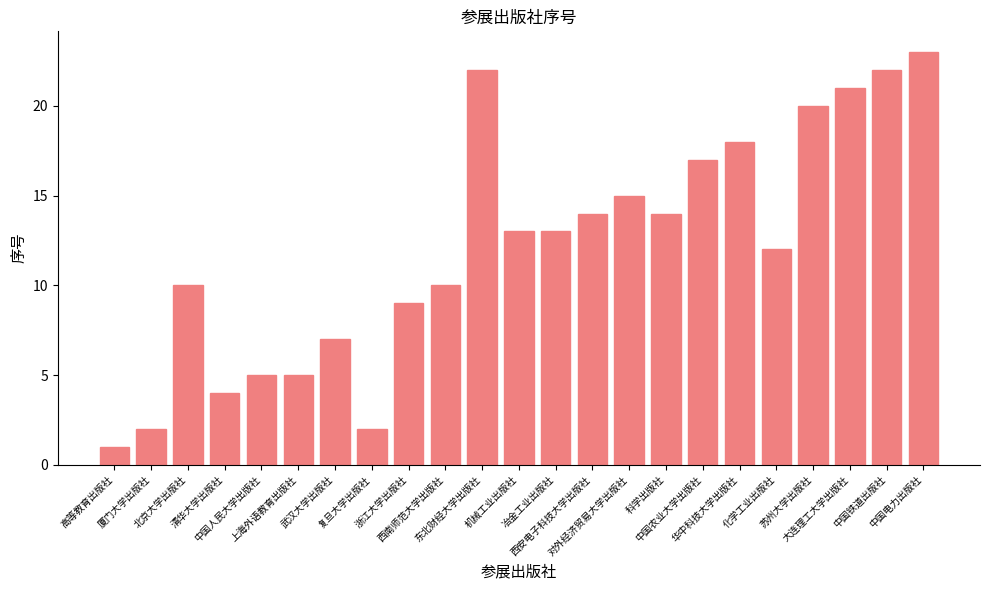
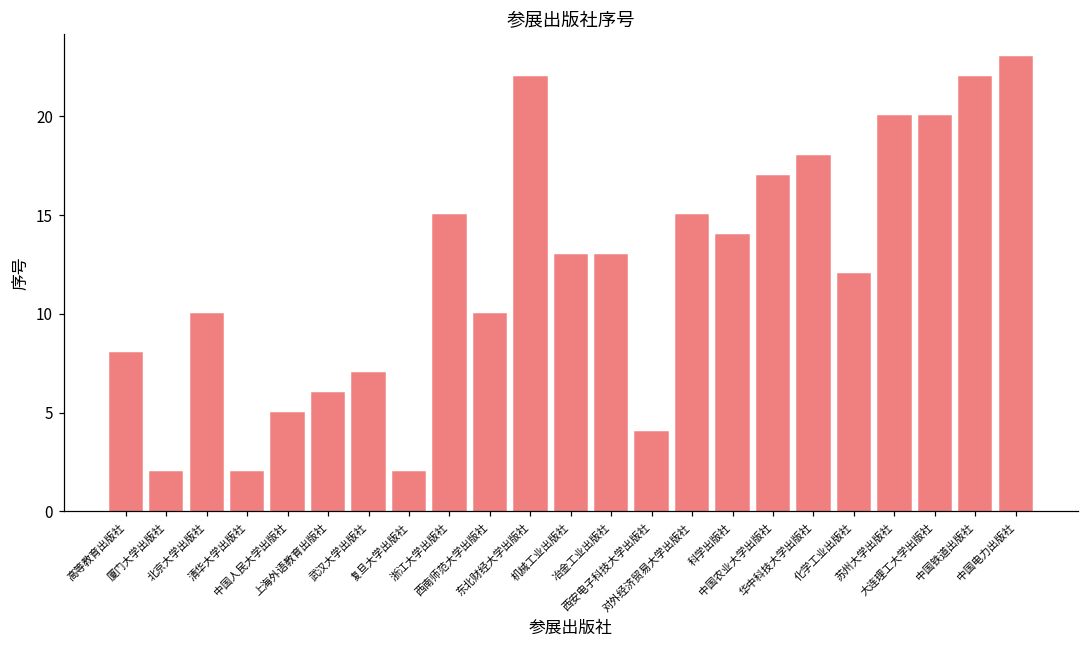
  {
-   "高等教育出版社": 1,
+   "高等教育出版社": 8,
    "厦门大学出版社": 2,
    "北京大学出版社": 10,
-   "清华大学出版社": 4,
+   "清华大学出版社": 2,
    "中国人民大学出版社": 5,
-   "上海外语教育出版社": 5,
+   "上海外语教育出版社": 6,
    "武汉大学出版社": 7,
    "复旦大学出版社": 2,
-   "浙江大学出版社": 9,
+   "浙江大学出版社": 15,
    "西南师范大学出版社": 10,
    "东北财经大学出版社": 22,
    "机械工业出版社": 13,
    "冶金工业出版社": 13,
-   "西安电子科技大学出版社": 14,
+   "西安电子科技大学出版社": 4,
    "对外经济贸易大学出版社": 15,
    "科学出版社": 14,
    "中国农业大学出版社": 17,
    "华中科技大学出版社": 18,
    "化学工业出版社": 12,
    "苏州大学出版社": 20,
-   "大连理工大学出版社": 21,
+   "大连理工大学出版社": 20,
    "中国铁道出版社": 22,
    "中国电力出版社": 23
  }
